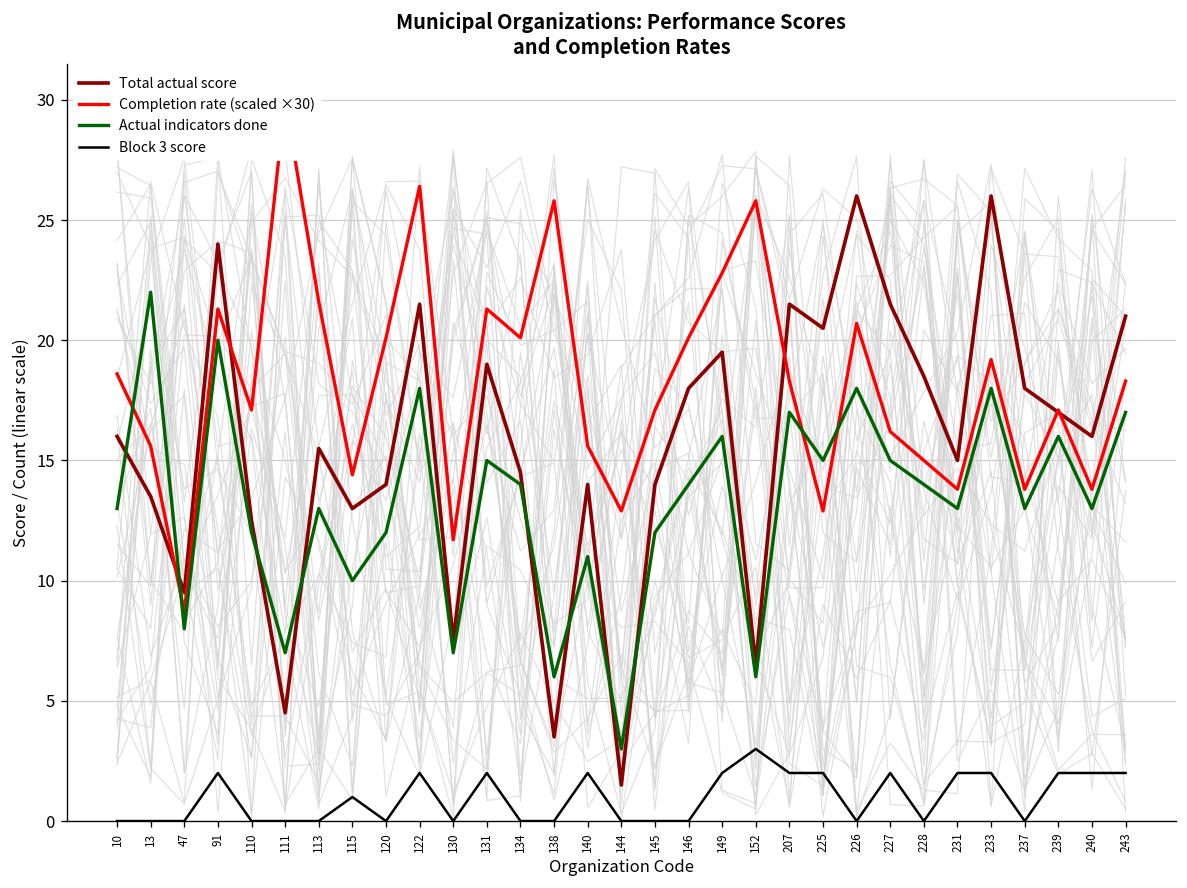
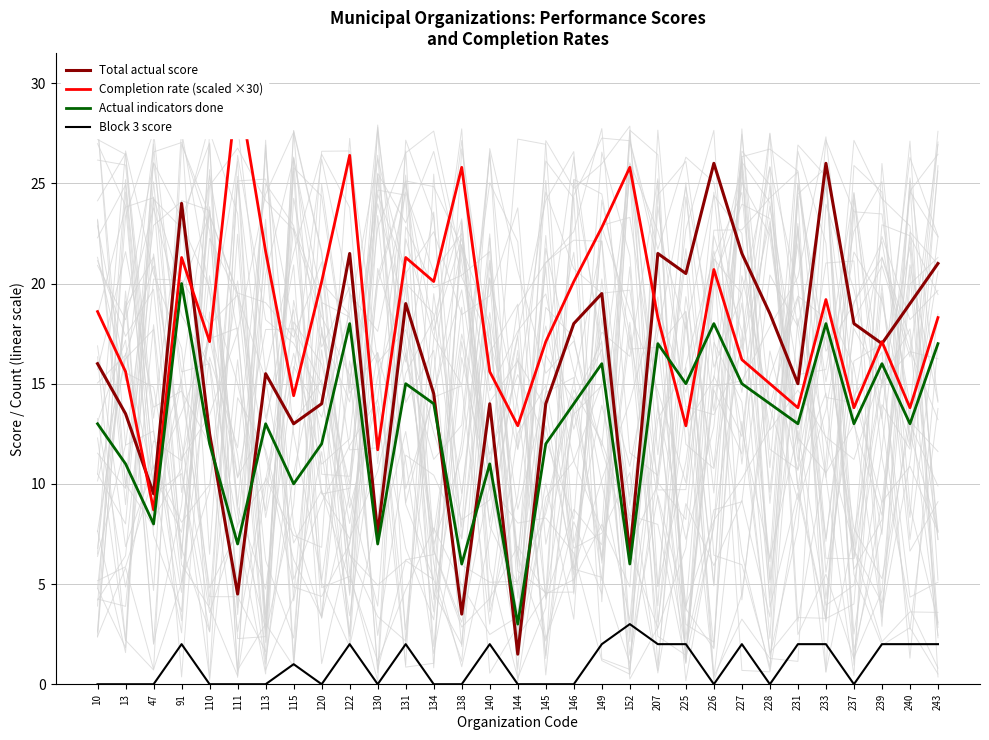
  {
    "Total actual score": {
      "10": 16,
      "13": 13.5,
      "110": 12.5,
      "111": 4.5,
      "120": 14,
      "122": 21.5,
      "130": 7.5,
      "131": 19,
      "138": 3.5,
      "145": 14,
      "146": 18,
      "152": 6.5,
      "225": 20.5,
      "226": 26,
      "227": 21.5,
      "228": 18.5,
      "231": 15,
      "233": 26,
      "237": 18,
-     "240": 16
+     "240": 19
    },
    "Completion rate (scaled ×30)": {
      "10": 18.6,
      "47": 8.7,
      "91": 21.3,
      "110": 17,
      "115": 14.4,
      "122": 26.4,
      "131": 21.3,
      "134": 20,
      "138": 25.8,
      "140": 15.6,
      "144": 13,
      "145": 17,
      "146": 20,
      "207": 18.3,
      "227": 16.2,
      "228": 15,
      "231": 13.8,
      "233": 19.2,
      "237": 13.8,
      "243": 18.3
    },
    "Actual indicators done": {
-     "13": 22,
+     "13": 11,
      "47": 8,
      "91": 20,
      "111": 7,
      "115": 10,
      "120": 12,
      "122": 18,
      "131": 15,
      "134": 14,
      "145": 12,
      "152": 6,
      "207": 17,
      "225": 15,
      "226": 18,
      "227": 15,
      "228": 14,
      "231": 13,
      "233": 18,
      "239": 16
    },
    "Block 3 score": {
      "10": 0,
      "13": 0,
      "47": 0,
      "91": 2,
      "110": 0,
      "111": 0,
      "113": 0,
      "120": 0,
      "130": 0,
      "134": 0,
      "138": 0,
      "140": 2,
      "144": 0,
      "145": 0,
      "146": 0,
      "149": 2,
      "152": 3,
      "207": 2,
      "225": 2,
      "226": 0,
      "227": 2,
      "228": 0,
      "231": 2,
      "233": 2,
      "237": 0,
      "240": 2,
      "243": 2
    }
  }
